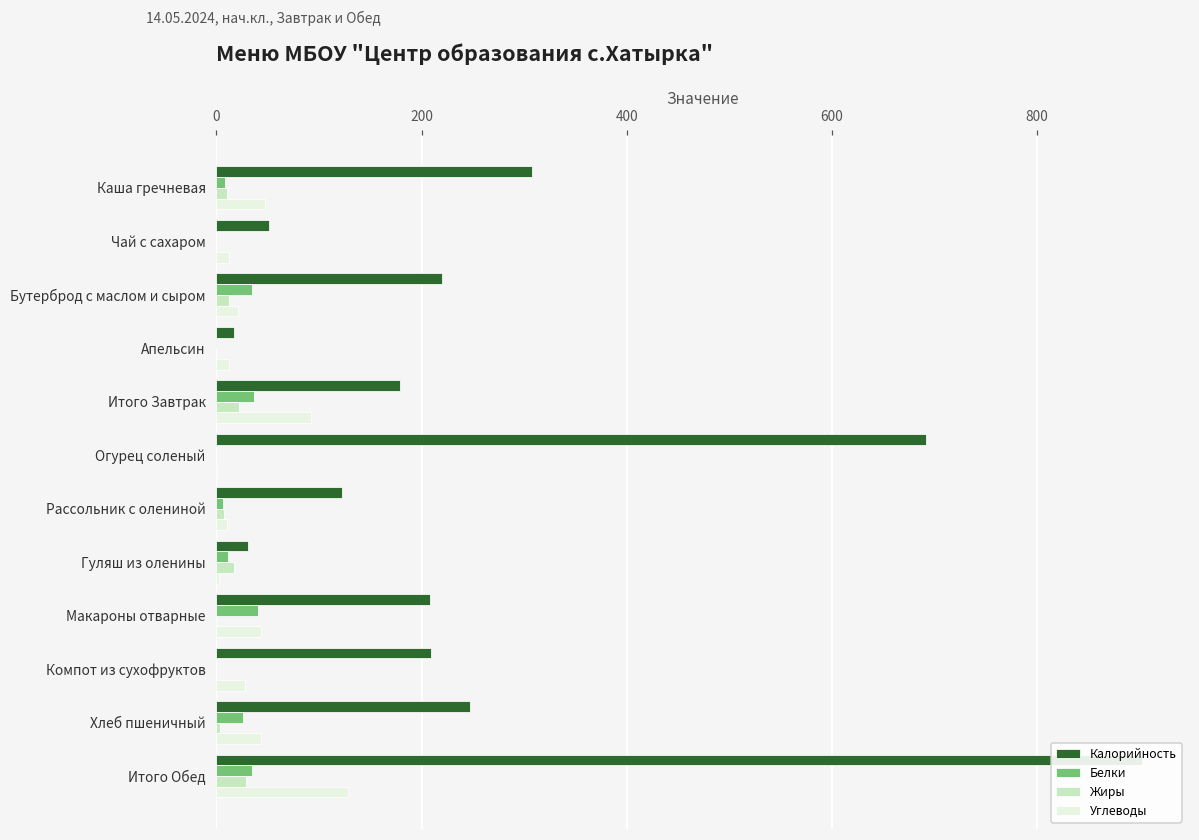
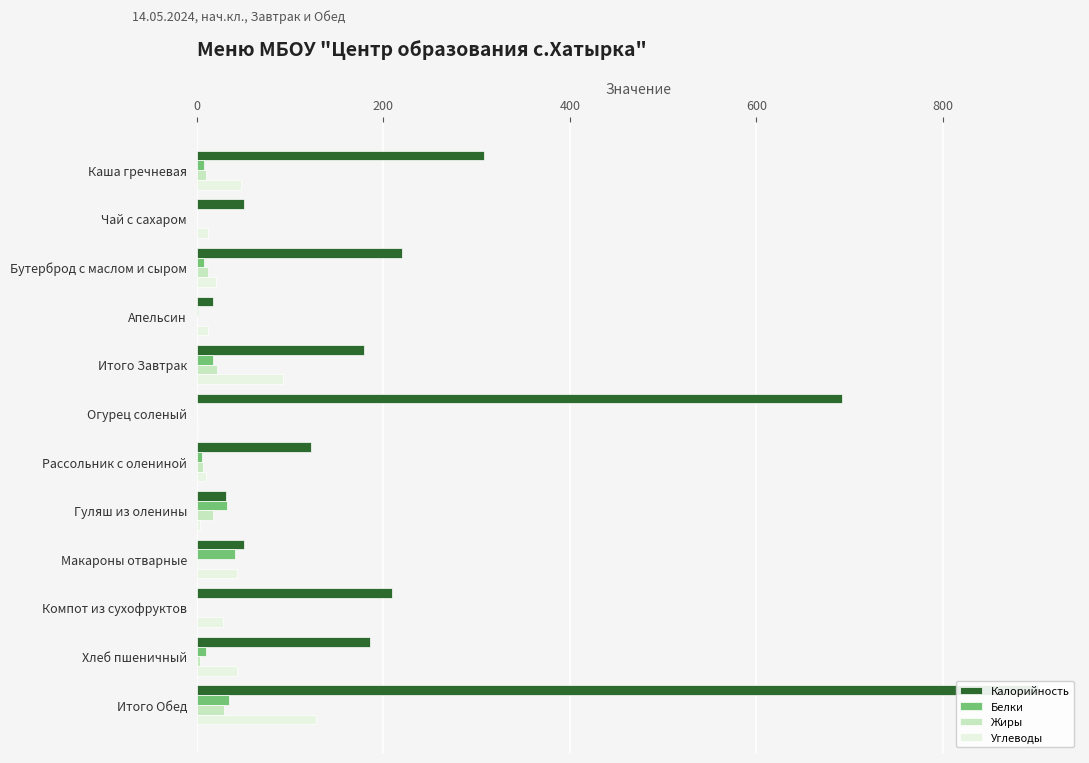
  {
    "Калорийность": {
      "Каша гречневая": 310,
      "Чай с сахаром": 50,
      "Бутерброд с маслом и сыром": 220,
      "Апельсин": 20,
      "Итого Завтрак": 180,
      "Огурец соленый": 690,
      "Рассольник с олениной": 120,
      "Гуляш из оленины": 30,
-     "Макароны отварные": 210,
+     "Макароны отварные": 50,
      "Компот из сухофруктов": 210,
-     "Хлеб пшеничный": 250
+     "Хлеб пшеничный": 190
    },
    "Белки": {
      "Каша гречневая": 10,
      "Чай с сахаром": 0,
-     "Бутерброд с маслом и сыром": 40,
-     "Итого Завтрак": 40,
+     "Бутерброд с маслом и сыром": 10,
+     "Итого Завтрак": 20,
      "Огурец соленый": 0,
      "Рассольник с олениной": 10,
-     "Гуляш из оленины": 10,
+     "Гуляш из оленины": 30,
      "Макароны отварные": 40,
      "Компот из сухофруктов": 0,
-     "Хлеб пшеничный": 30,
+     "Хлеб пшеничный": 10,
      "Итого Обед": 40
    }
  }
